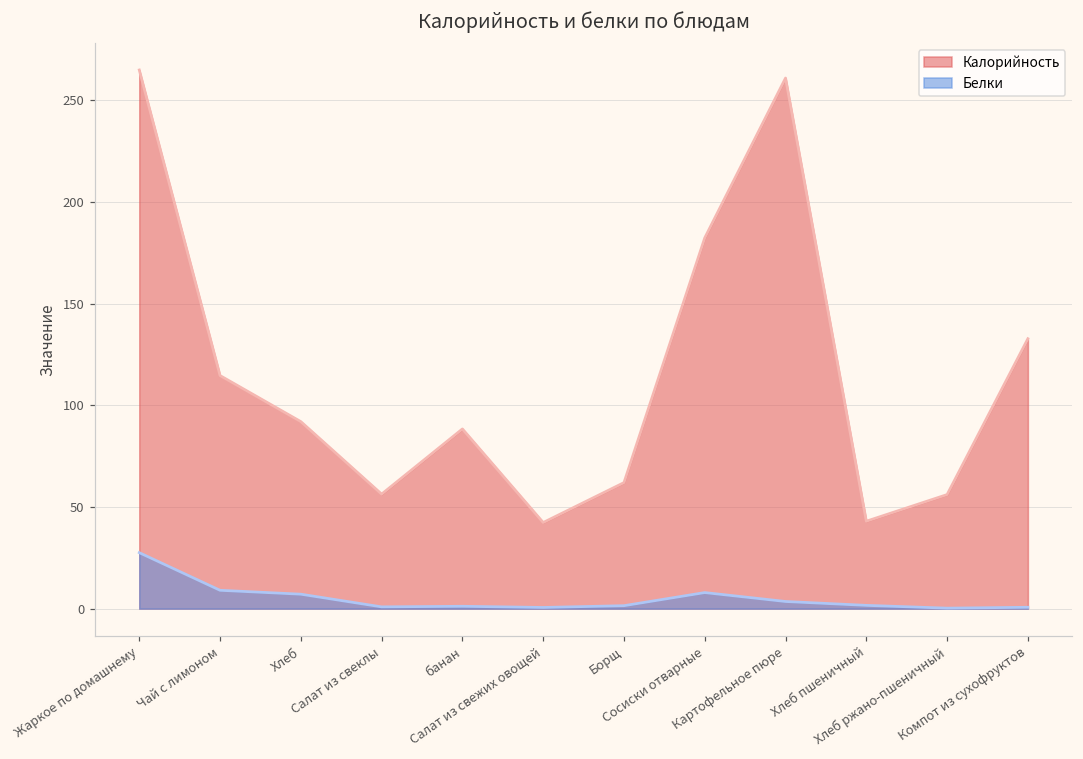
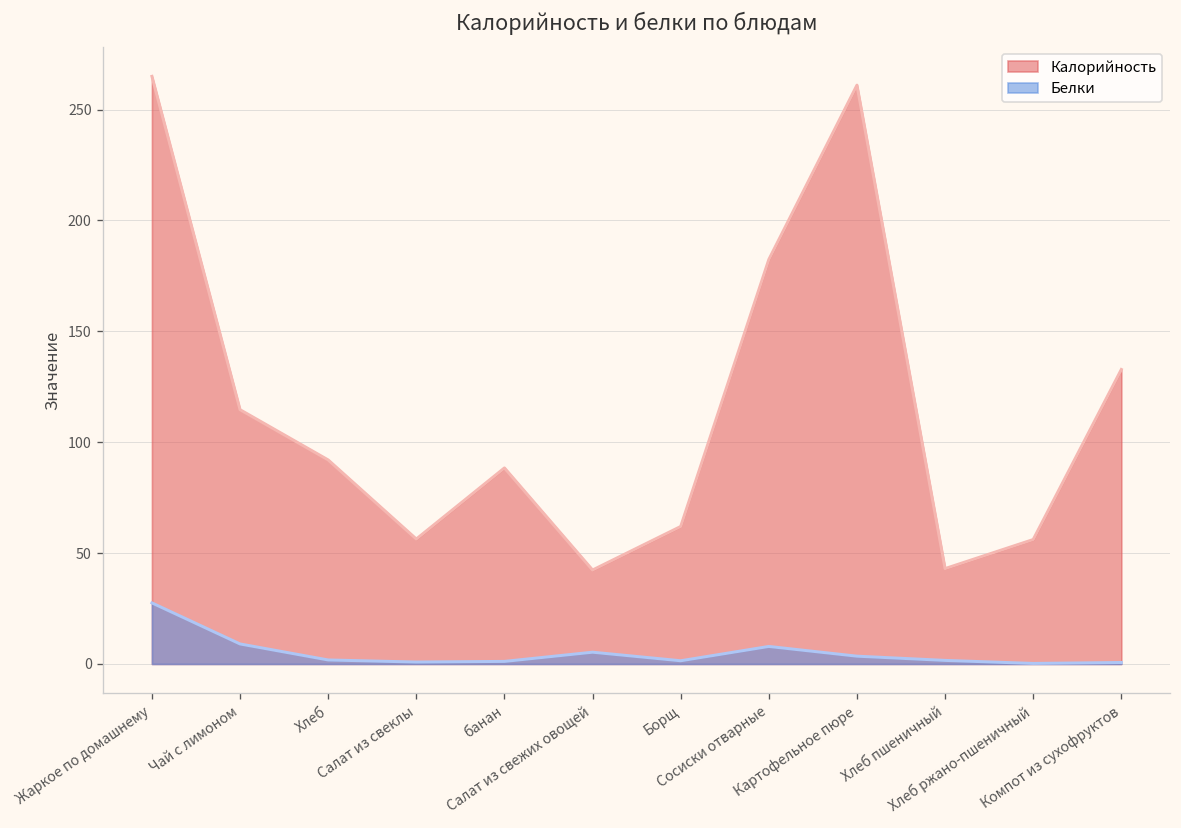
  {
    "Калорийность": {
      "Жаркое по домашнему": 265,
      "Чай с лимоном": 115,
      "Хлеб": 92,
      "Салат из свеклы": 56,
      "банан": 88,
      "Салат из свежих овощей": 42,
      "Борщ": 62,
      "Сосиски отварные": 182,
      "Картофельное пюре": 261,
      "Хлеб пшеничный": 43,
      "Хлеб ржано-пшеничный": 56,
      "Компот из сухофруктов": 133
    },
    "Белки": {
      "Жаркое по домашнему": 28,
      "Чай с лимоном": 9,
-     "Хлеб": 7,
+     "Хлеб": 2,
      "Салат из свеклы": 1,
      "банан": 1,
-     "Салат из свежих овощей": 1,
+     "Салат из свежих овощей": 5,
      "Борщ": 1,
      "Сосиски отварные": 8,
      "Картофельное пюре": 4,
      "Хлеб пшеничный": 2,
      "Хлеб ржано-пшеничный": 0,
      "Компот из сухофруктов": 1
    }
  }
